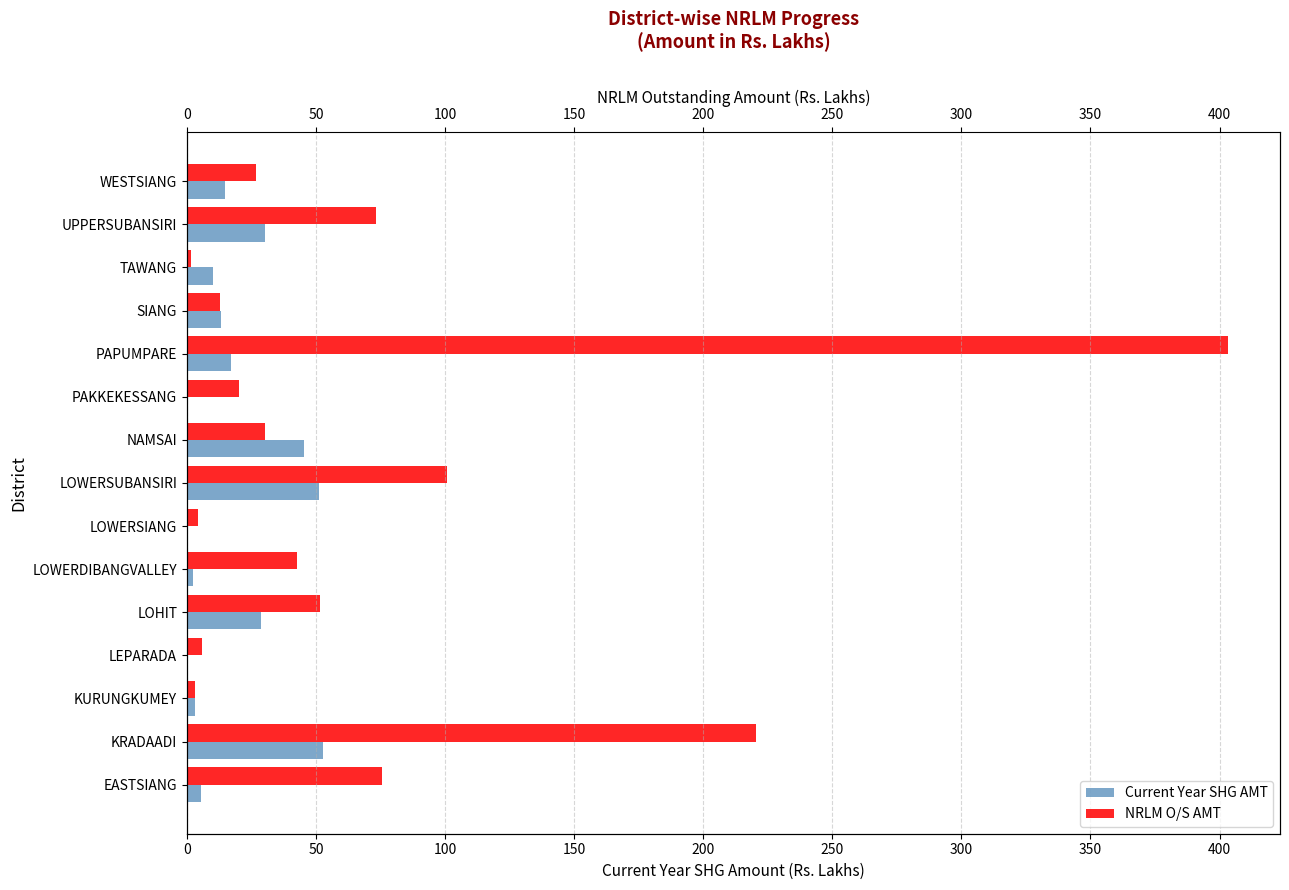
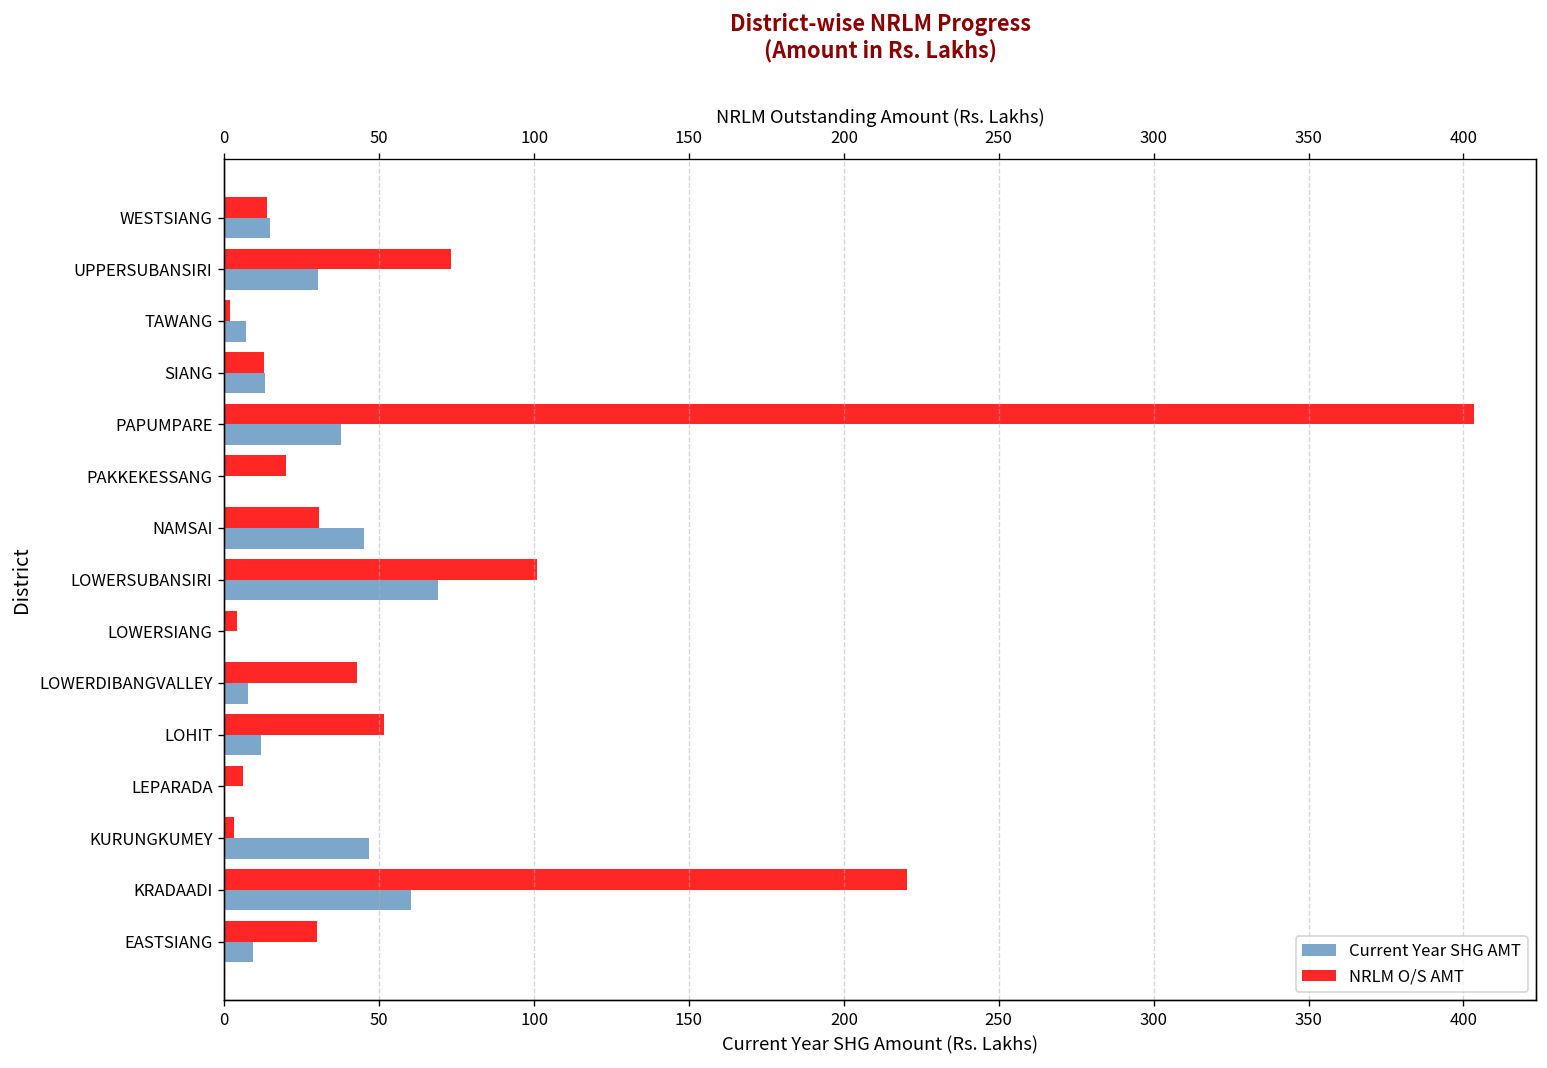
  {
    "Current Year SHG AMT": {
      "WESTSIANG": 15,
      "UPPERSUBANSIRI": 30,
-     "TAWANG": 10,
+     "TAWANG": 7,
      "SIANG": 13,
-     "PAPUMPARE": 17,
+     "PAPUMPARE": 38,
      "PAKKEKESSANG": 0,
      "NAMSAI": 45,
-     "LOWERSUBANSIRI": 51,
+     "LOWERSUBANSIRI": 69,
      "LOWERSIANG": 0,
-     "LOWERDIBANGVALLEY": 2,
-     "LOHIT": 29,
+     "LOWERDIBANGVALLEY": 8,
+     "LOHIT": 12,
      "LEPARADA": 0,
-     "KURUNGKUMEY": 3,
-     "KRADAADI": 53,
-     "EASTSIANG": 5
+     "KURUNGKUMEY": 47,
+     "KRADAADI": 60,
+     "EASTSIANG": 9
    },
    "NRLM O/S AMT": {
-     "WESTSIANG": 27,
+     "WESTSIANG": 14,
      "UPPERSUBANSIRI": 73,
      "TAWANG": 2,
      "SIANG": 13,
      "PAPUMPARE": 403,
      "PAKKEKESSANG": 20,
      "NAMSAI": 30,
      "LOWERSUBANSIRI": 101,
      "LOWERSIANG": 4,
      "LOWERDIBANGVALLEY": 43,
      "LOHIT": 52,
      "LEPARADA": 6,
      "KURUNGKUMEY": 3,
      "KRADAADI": 220,
-     "EASTSIANG": 76
+     "EASTSIANG": 30
    }
  }
